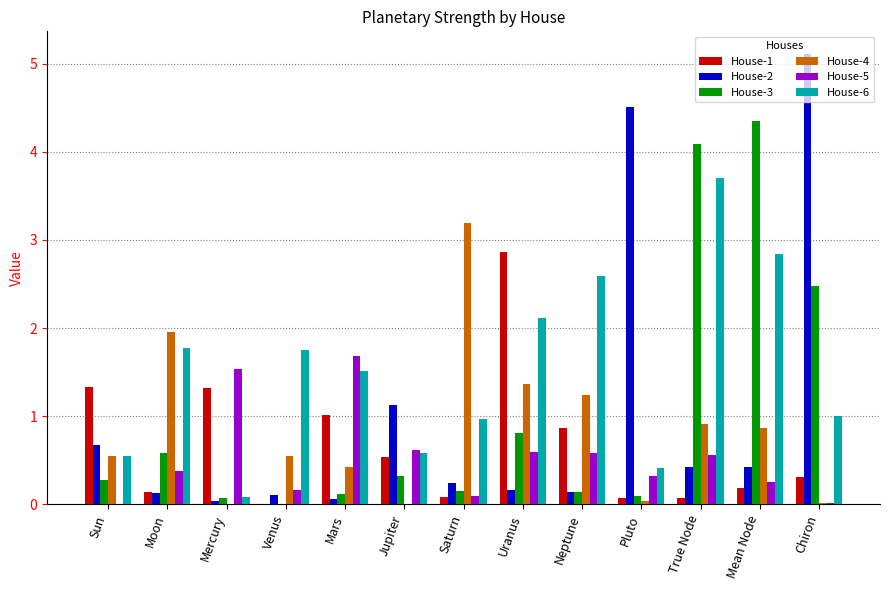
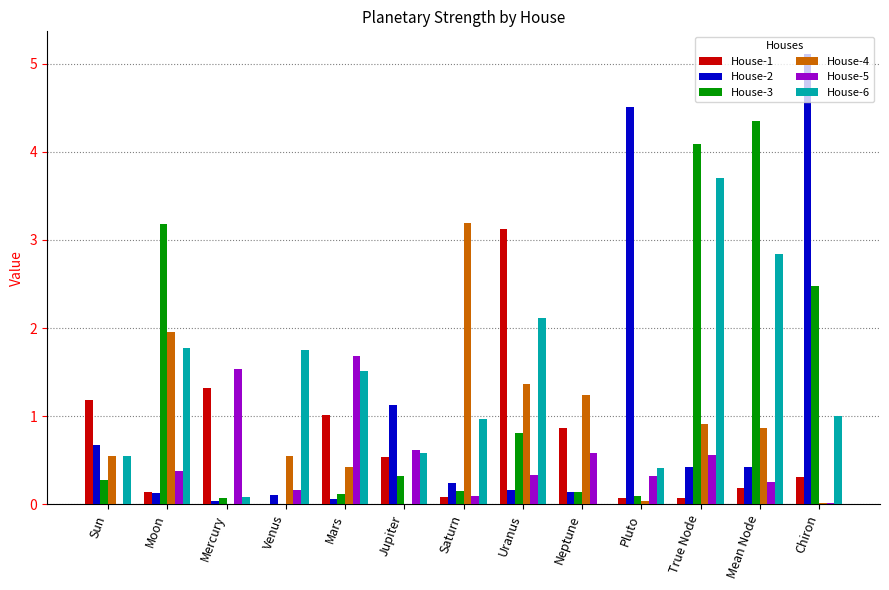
  {
    "House-1": {
-     "Sun": 1.3,
+     "Sun": 1.2,
      "Moon": 0.1,
      "Mercury": 1.3,
      "Mars": 1.0,
      "Jupiter": 0.5,
      "Saturn": 0.1,
-     "Uranus": 2.9,
+     "Uranus": 3.1,
      "Neptune": 0.9,
      "Pluto": 0.1,
      "True Node": 0.1,
      "Mean Node": 0.2,
      "Chiron": 0.3
    },
    "House-2": {
      "Sun": 0.7,
      "Moon": 0.1,
      "Mercury": 0.0,
      "Venus": 0.1,
      "Mars": 0.1,
      "Jupiter": 1.1,
      "Saturn": 0.2,
      "Uranus": 0.2,
      "Neptune": 0.1,
      "Pluto": 4.5,
      "True Node": 0.4,
      "Mean Node": 0.4
    },
    "House-3": {
      "Sun": 0.3,
-     "Moon": 0.6,
+     "Moon": 3.2,
      "Mercury": 0.1,
      "Mars": 0.1,
      "Jupiter": 0.3,
      "Saturn": 0.2,
      "Uranus": 0.8,
      "Neptune": 0.1,
      "Pluto": 0.1,
      "True Node": 4.1,
      "Mean Node": 4.4,
      "Chiron": 2.5
    },
    "House-4": {
      "Sun": 0.5,
      "Moon": 2.0,
      "Venus": 0.5,
      "Mars": 0.4,
      "Saturn": 3.2,
      "Uranus": 1.4,
      "Neptune": 1.2,
      "Pluto": 0.0,
      "True Node": 0.9,
      "Mean Node": 0.9
    },
    "House-5": {
      "Moon": 0.4,
      "Mercury": 1.5,
      "Venus": 0.2,
      "Mars": 1.7,
      "Jupiter": 0.6,
      "Saturn": 0.1,
-     "Uranus": 0.6,
+     "Uranus": 0.3,
      "Neptune": 0.6,
      "Pluto": 0.3,
      "True Node": 0.6,
      "Mean Node": 0.3
    },
    "House-6": {
      "Sun": 0.5,
      "Moon": 1.8,
      "Mercury": 0.1,
      "Venus": 1.8,
      "Mars": 1.5,
      "Jupiter": 0.6,
      "Saturn": 1.0,
      "Uranus": 2.1,
-     "Neptune": 2.6,
+     "Neptune": 0.0,
      "Pluto": 0.4,
      "True Node": 3.7,
      "Mean Node": 2.8,
      "Chiron": 1.0
    }
  }
